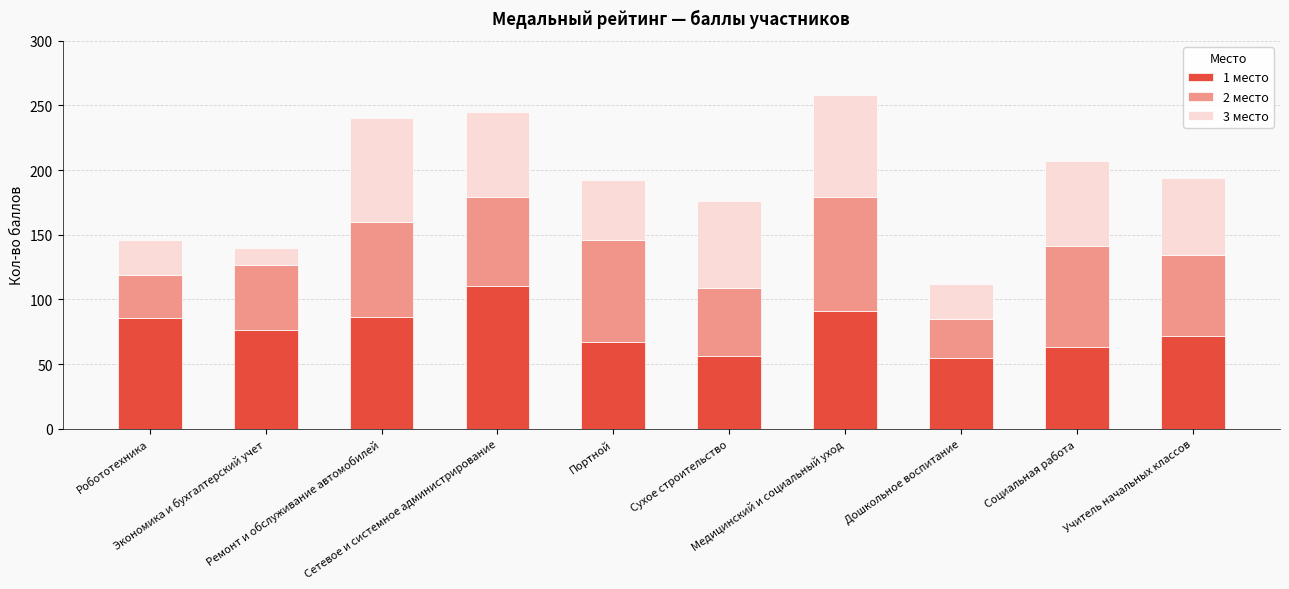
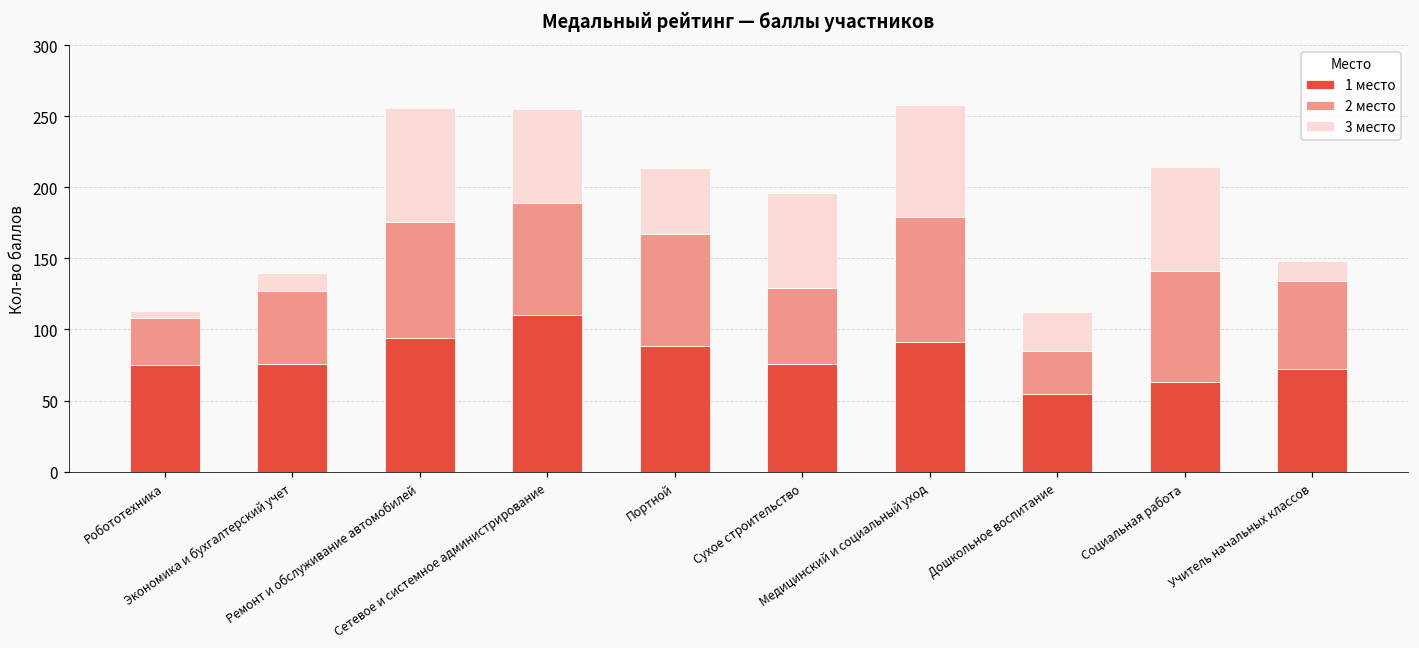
  {
    "1 место": {
-     "Робототехника": 86,
+     "Робототехника": 75,
      "Экономика и бухгалтерский учет": 76,
-     "Ремонт и обслуживание автомобилей": 87,
+     "Ремонт и обслуживание автомобилей": 94,
      "Сетевое и системное администрирование": 111,
-     "Портной": 67,
-     "Сухое строительство": 56,
+     "Портной": 89,
+     "Сухое строительство": 76,
      "Медицинский и социальный уход": 91,
      "Дошкольное воспитание": 55,
      "Социальная работа": 63,
      "Учитель начальных классов": 72
    },
    "2 место": {
      "Робототехника": 33,
      "Экономика и бухгалтерский учет": 51,
-     "Ремонт и обслуживание автомобилей": 73,
-     "Сетевое и системное администрирование": 69,
+     "Ремонт и обслуживание автомобилей": 81,
+     "Сетевое и системное администрирование": 78,
      "Портной": 79,
      "Сухое строительство": 53,
      "Медицинский и социальный уход": 88,
      "Дошкольное воспитание": 30,
      "Социальная работа": 78,
      "Учитель начальных классов": 62
    },
    "3 место": {
-     "Робототехника": 27,
+     "Робототехника": 5,
      "Экономика и бухгалтерский учет": 13,
      "Ремонт и обслуживание автомобилей": 81,
      "Сетевое и системное администрирование": 66,
      "Портной": 46,
      "Сухое строительство": 67,
      "Медицинский и социальный уход": 79,
      "Дошкольное воспитание": 27,
-     "Социальная работа": 66,
-     "Учитель начальных классов": 59
+     "Социальная работа": 73,
+     "Учитель начальных классов": 14
    }
  }
